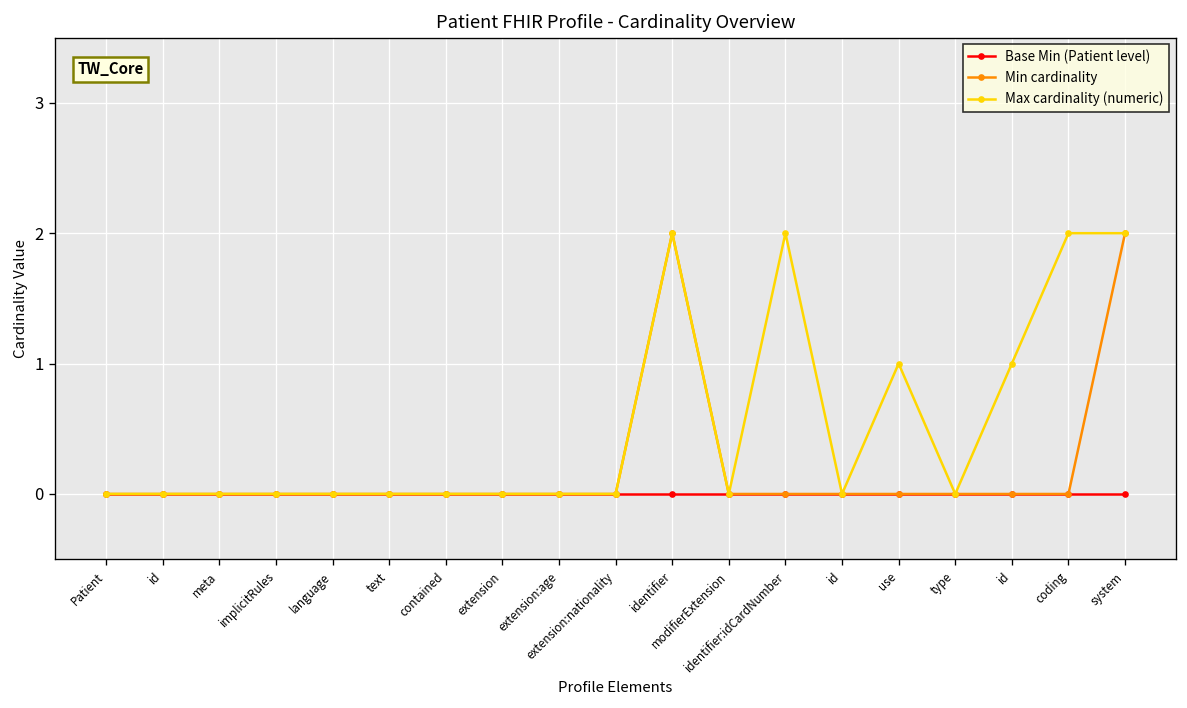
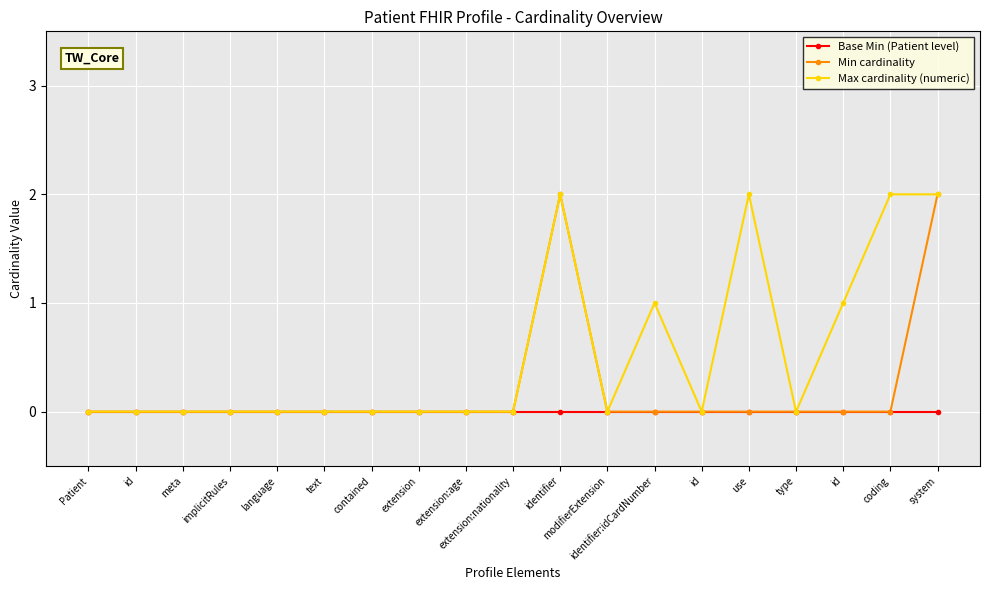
  {
    "Base Min (Patient level)": {
      "identifier": 0,
      "system": 0
    },
    "Max cardinality (numeric)": {
-     "identifier:idCardNumber": 2,
-     "use": 1,
+     "identifier:idCardNumber": 1,
+     "use": 2,
      "coding": 2
    }
  }
